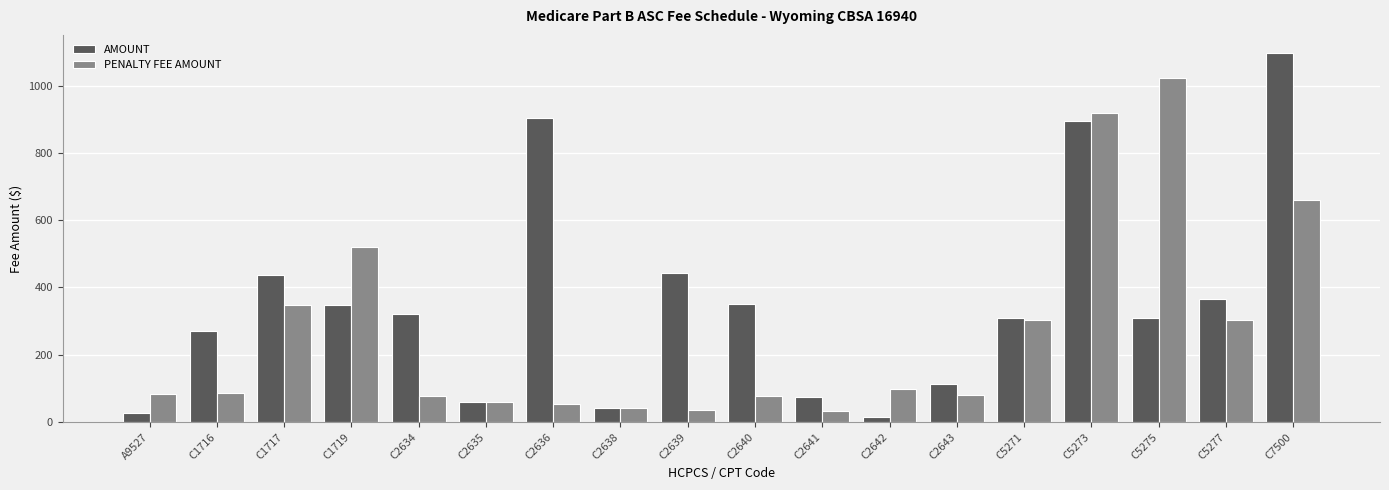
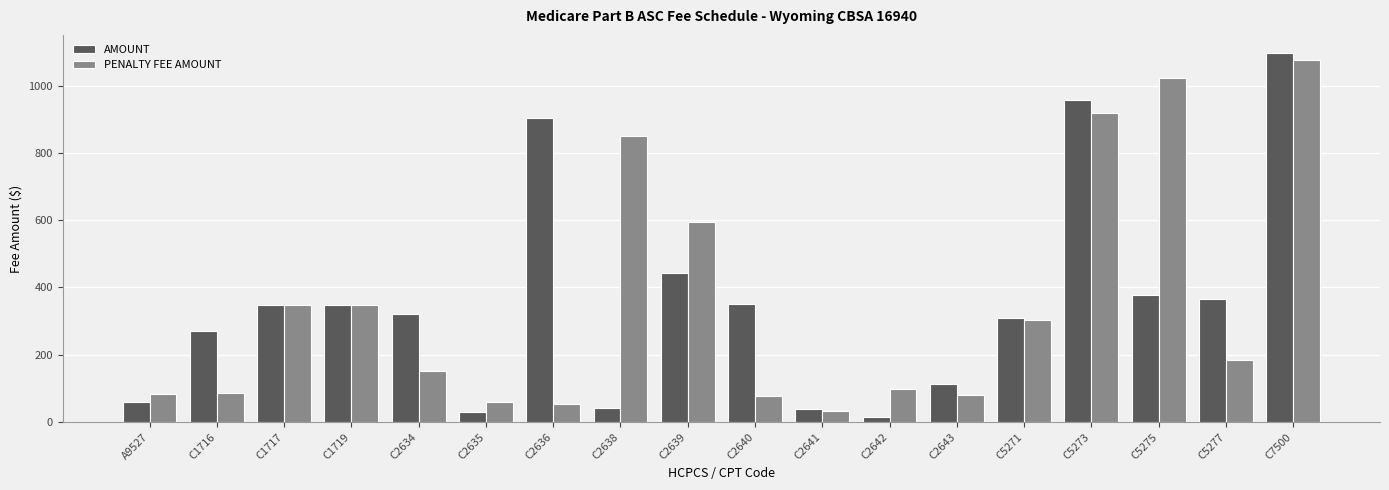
  {
    "AMOUNT": {
-     "A9527": 30,
+     "A9527": 60,
      "C1716": 270,
-     "C1717": 440,
+     "C1717": 350,
      "C1719": 350,
      "C2634": 320,
-     "C2635": 60,
+     "C2635": 30,
      "C2636": 900,
      "C2638": 40,
      "C2639": 440,
      "C2640": 350,
-     "C2641": 70,
+     "C2641": 40,
      "C2642": 10,
      "C2643": 110,
      "C5271": 310,
-     "C5273": 900,
-     "C5275": 310,
+     "C5273": 960,
+     "C5275": 380,
      "C5277": 360,
      "C7500": 1100
    },
    "PENALTY FEE AMOUNT": {
      "A9527": 80,
      "C1716": 90,
      "C1717": 350,
-     "C1719": 520,
-     "C2634": 80,
+     "C1719": 350,
+     "C2634": 150,
      "C2635": 60,
      "C2636": 50,
-     "C2638": 40,
-     "C2639": 30,
+     "C2638": 850,
+     "C2639": 590,
      "C2640": 80,
      "C2641": 30,
      "C2642": 100,
      "C2643": 80,
      "C5271": 300,
      "C5273": 920,
      "C5275": 1020,
-     "C5277": 300,
-     "C7500": 660
+     "C5277": 180,
+     "C7500": 1070
    }
  }
